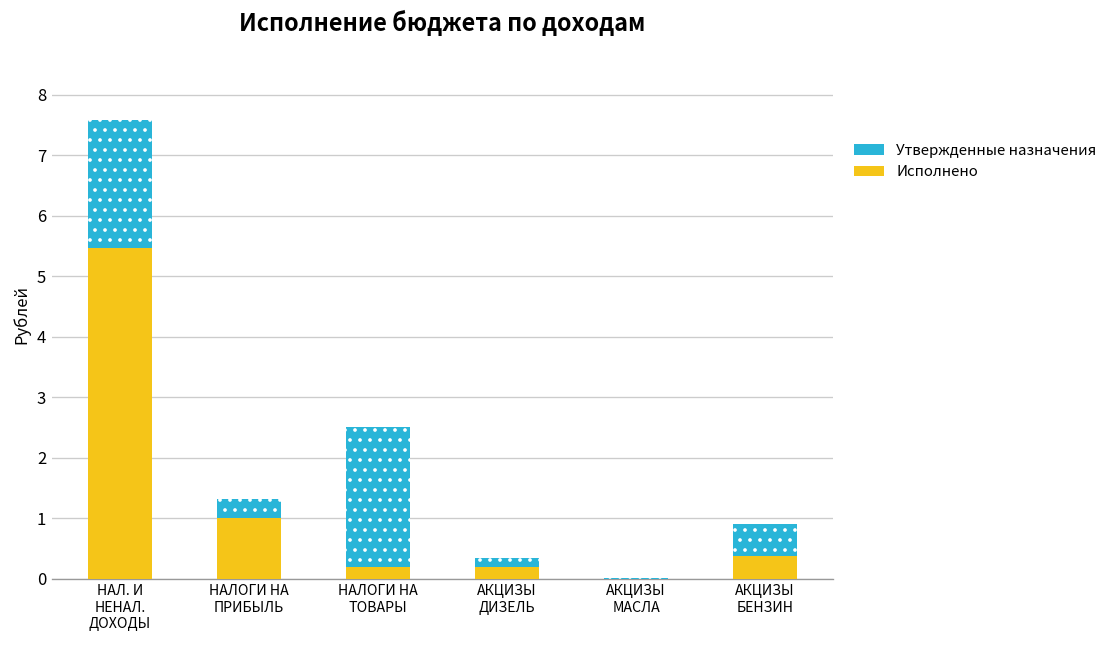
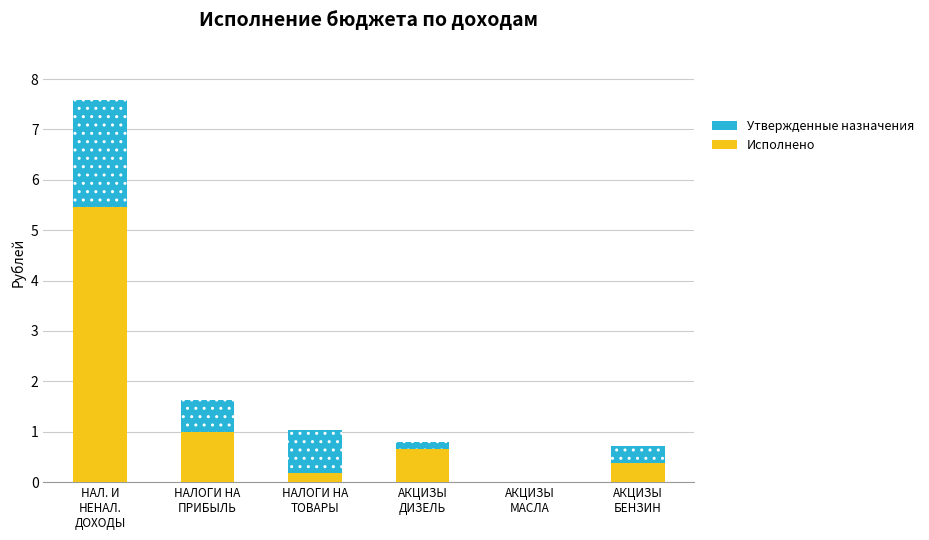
  {
    "Исполнено": {
      "НАЛ. И НЕНАЛ. ДОХОДЫ": 5.5,
      "НАЛОГИ НА ПРИБЫЛЬ": 1.0,
      "НАЛОГИ НА ТОВАРЫ": 0.2,
-     "АКЦИЗЫ ДИЗЕЛЬ": 0.2,
+     "АКЦИЗЫ ДИЗЕЛЬ": 0.7,
      "АКЦИЗЫ БЕНЗИН": 0.4
    },
    "Утвержденные назначения": {
      "НАЛ. И НЕНАЛ. ДОХОДЫ": 2.1,
-     "НАЛОГИ НА ПРИБЫЛЬ": 0.3,
-     "НАЛОГИ НА ТОВАРЫ": 2.3,
+     "НАЛОГИ НА ПРИБЫЛЬ": 0.6,
+     "НАЛОГИ НА ТОВАРЫ": 0.9,
      "АКЦИЗЫ ДИЗЕЛЬ": 0.1,
-     "АКЦИЗЫ БЕНЗИН": 0.5
+     "АКЦИЗЫ БЕНЗИН": 0.3
    }
  }
